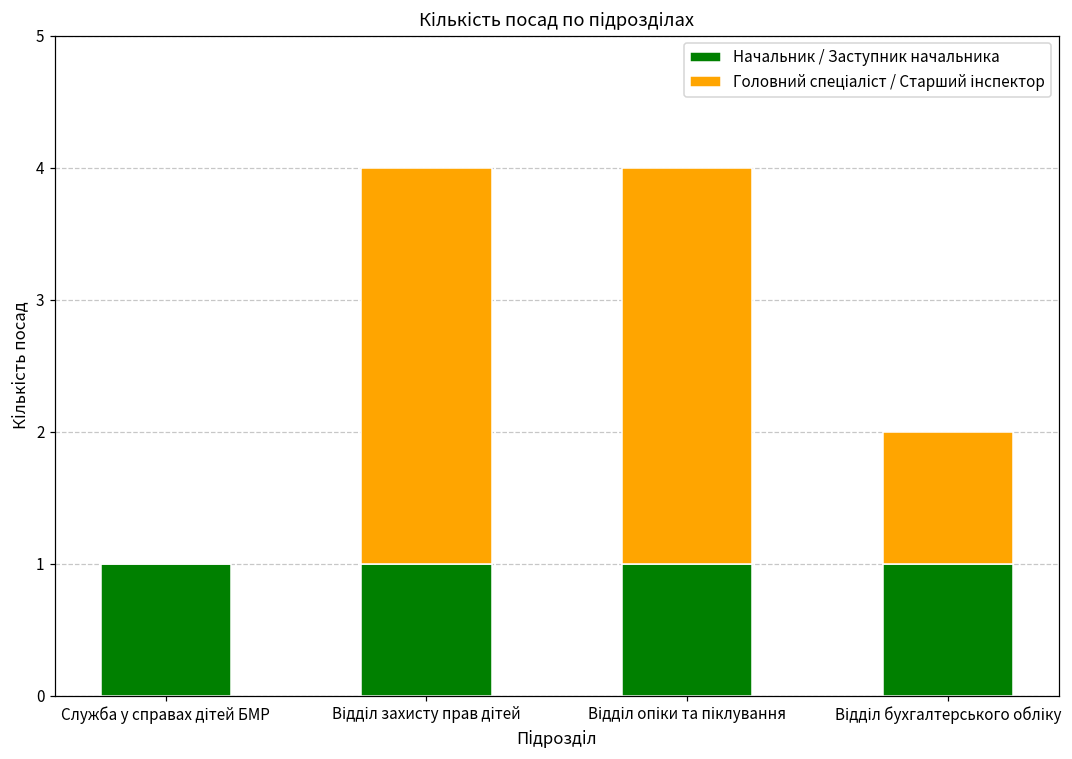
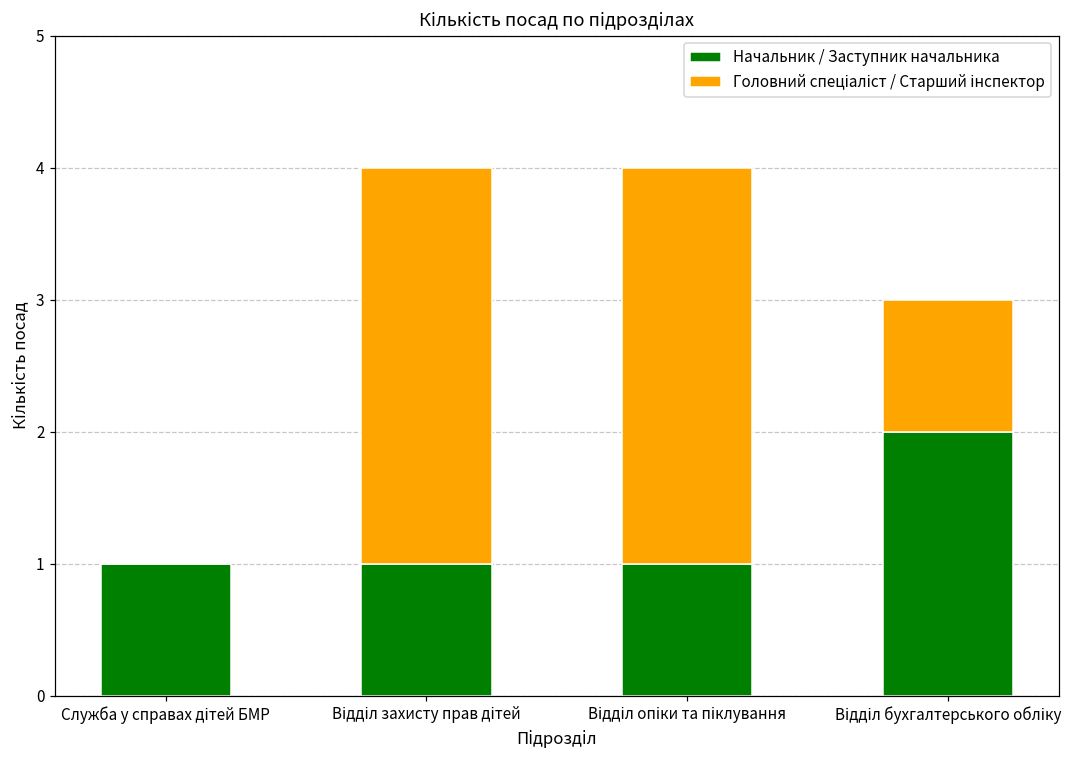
  {
    "Начальник / Заступник начальника": {
      "Служба у справах дітей БМР": 1,
      "Відділ захисту прав дітей": 1,
      "Відділ опіки та піклування": 1,
-     "Відділ бухгалтерського обліку": 1
+     "Відділ бухгалтерського обліку": 2
    },
    "Головний спеціаліст / Старший інспектор": {
      "Служба у справах дітей БМР": 0,
      "Відділ захисту прав дітей": 3,
      "Відділ опіки та піклування": 3,
      "Відділ бухгалтерського обліку": 1
    }
  }
